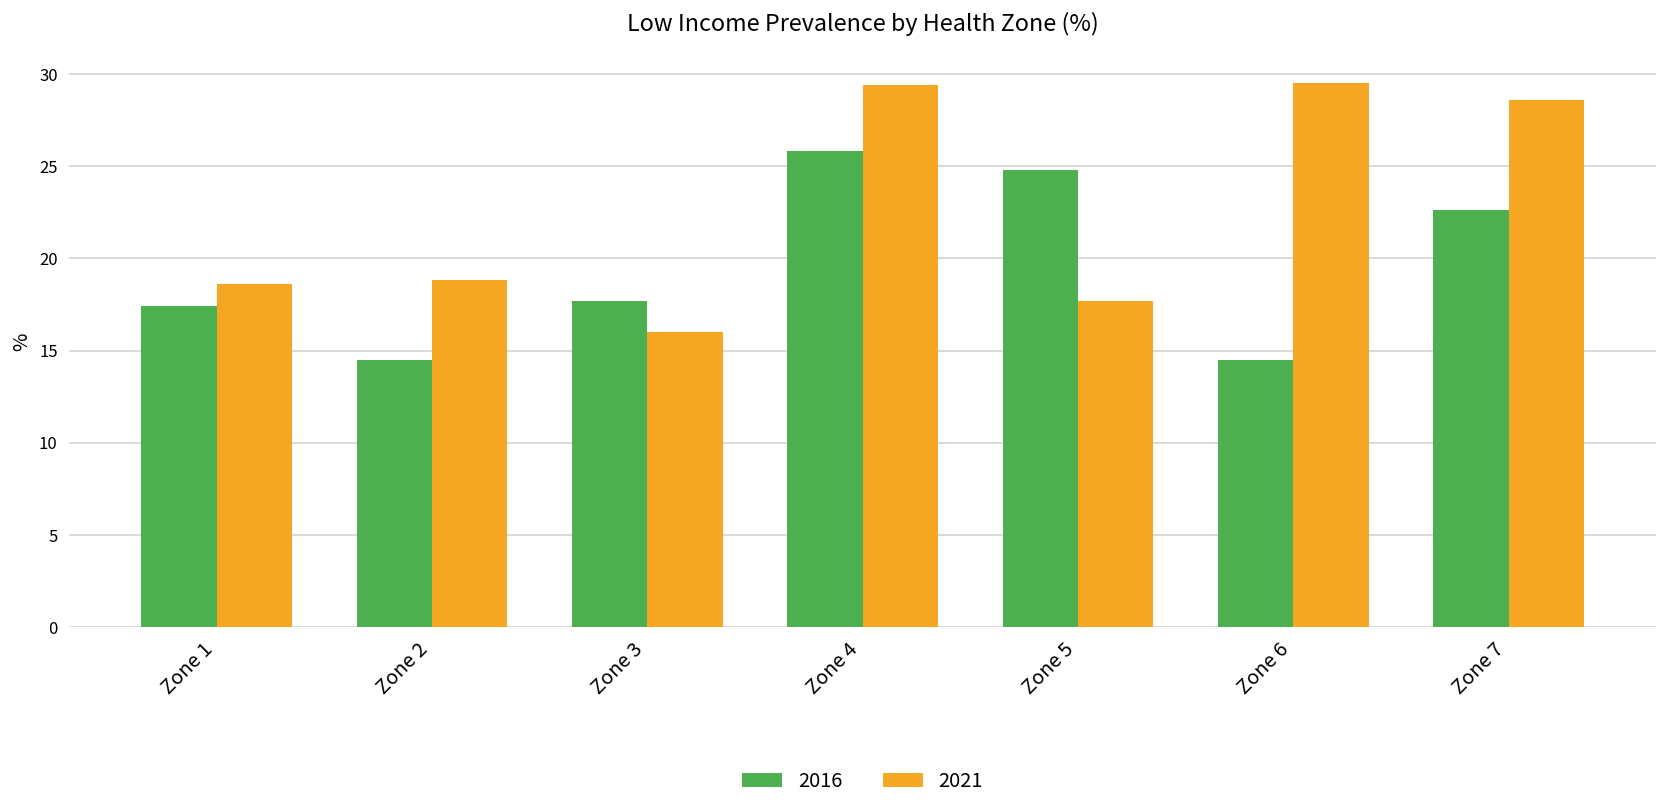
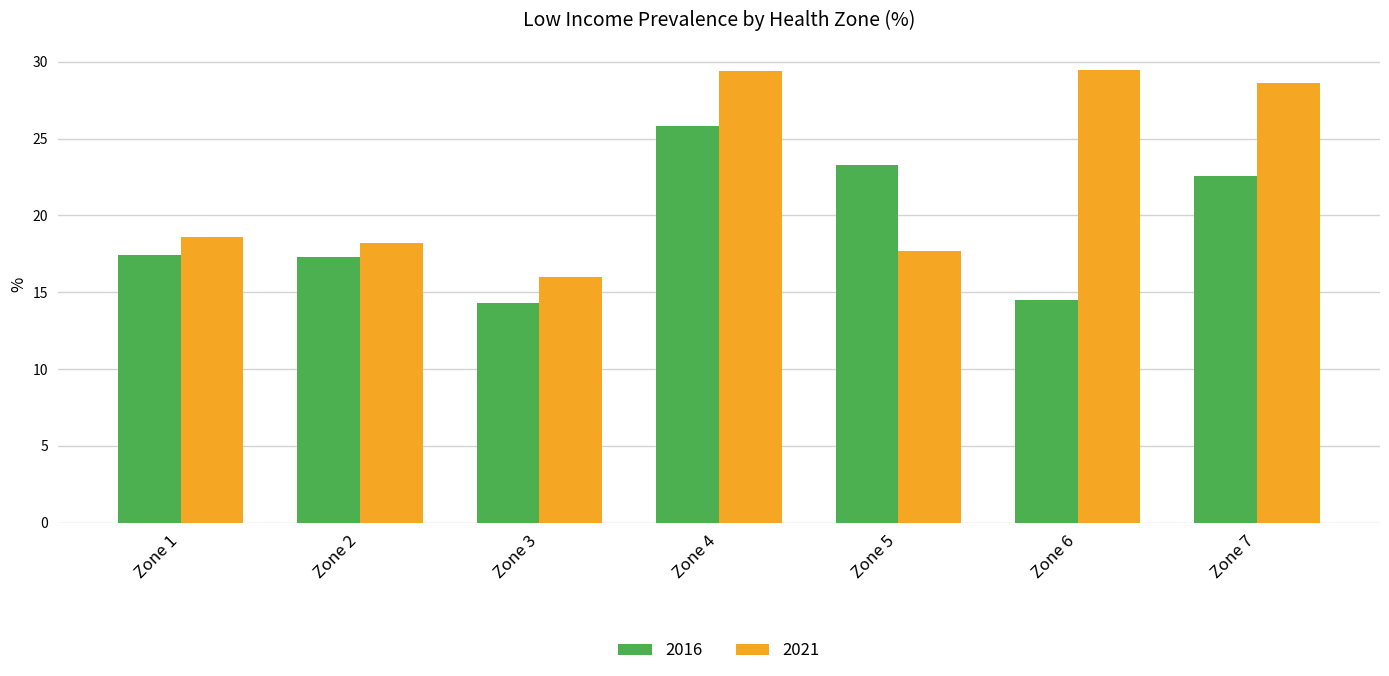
  {
    "2016": {
      "Zone 1": 17.4,
-     "Zone 2": 14.5,
-     "Zone 3": 17.7,
+     "Zone 2": 17.3,
+     "Zone 3": 14.3,
      "Zone 4": 25.8,
-     "Zone 5": 24.8,
+     "Zone 5": 23.3,
      "Zone 6": 14.5,
      "Zone 7": 22.6
    },
    "2021": {
      "Zone 1": 18.6,
-     "Zone 2": 18.8,
+     "Zone 2": 18.2,
      "Zone 3": 16.0,
      "Zone 4": 29.4,
      "Zone 5": 17.7,
      "Zone 6": 29.5,
      "Zone 7": 28.6
    }
  }
